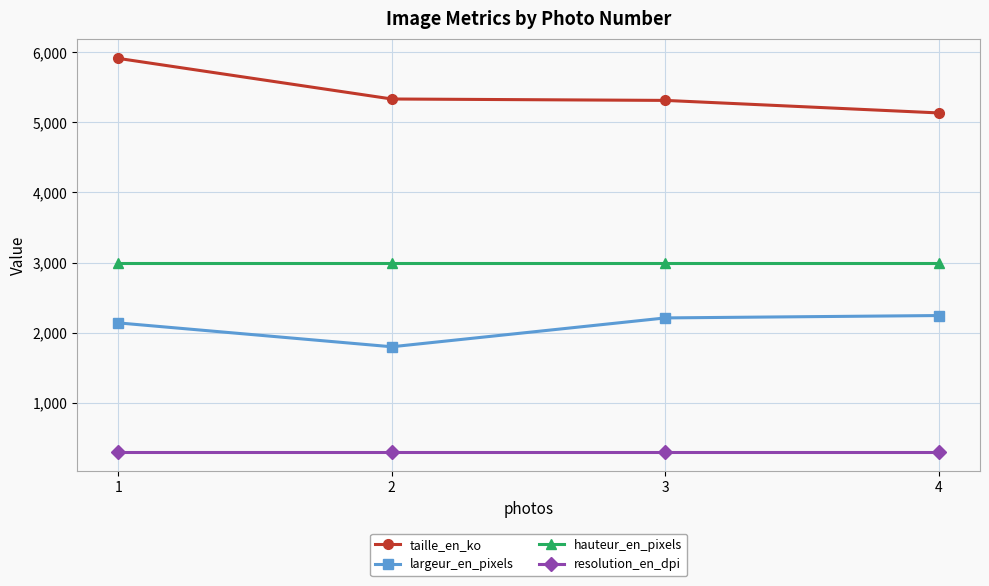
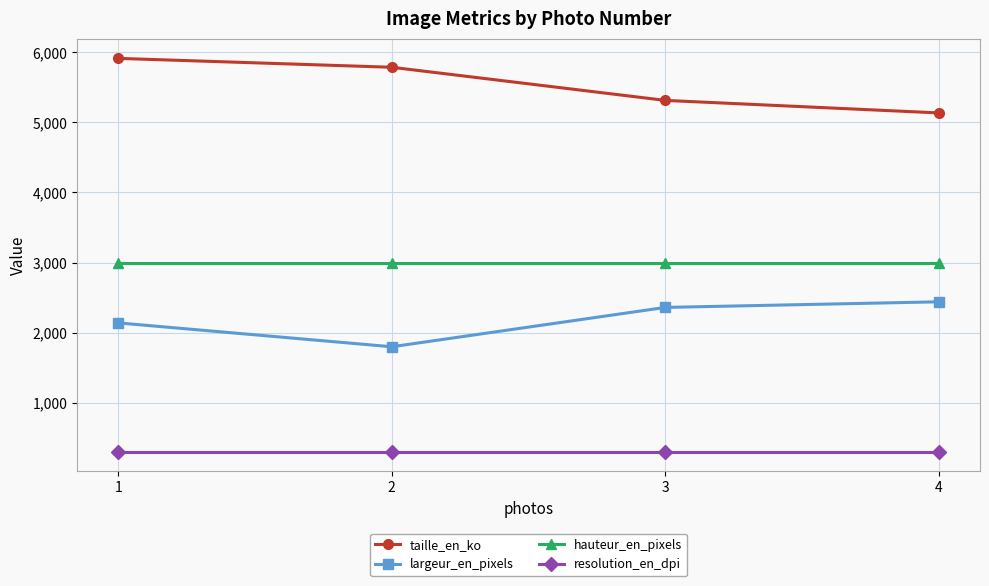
  {
    "taille_en_ko": {
      "1": "5,900",
-     "2": "5,300",
+     "2": "5,800",
      "3": "5,300",
      "4": "5,100"
    },
    "largeur_en_pixels": {
      "1": "2,100",
      "2": "1,800",
-     "3": "2,200",
-     "4": "2,200"
+     "3": "2,400",
+     "4": "2,400"
    },
    "hauteur_en_pixels": {
      "1": "3,000",
      "2": "3,000",
      "3": "3,000",
      "4": "3,000"
    },
    "resolution_en_dpi": {
      "1": "300",
      "2": "300",
      "3": "300",
      "4": "300"
    }
  }
